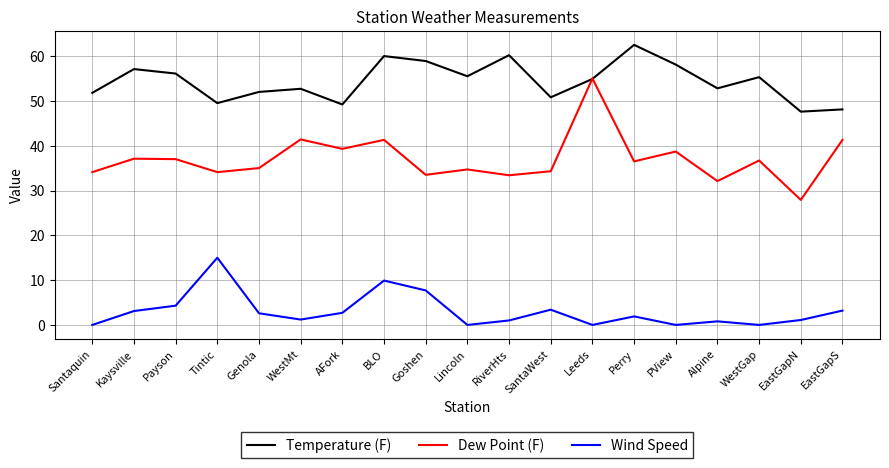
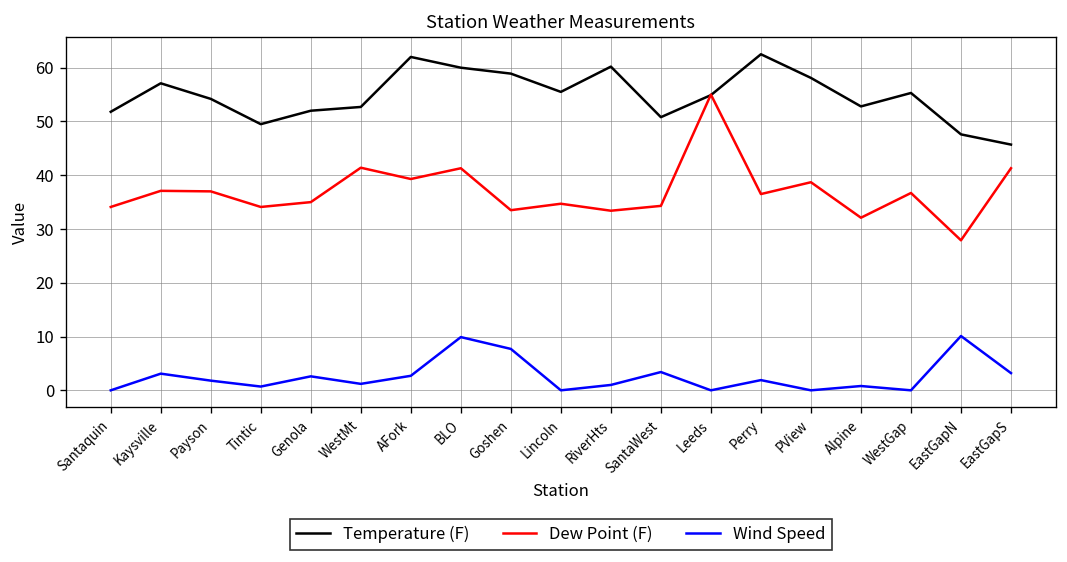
  {
    "Temperature (F)": {
      "Santaquin": 52,
      "Kaysville": 57,
-     "Payson": 56,
+     "Payson": 54,
      "Tintic": 50,
      "Genola": 52,
      "WestMt": 53,
-     "AFork": 49,
+     "AFork": 62,
      "BLO": 60,
      "Goshen": 59,
      "Lincoln": 56,
      "RiverHts": 60,
      "SantaWest": 51,
      "Perry": 63,
      "PView": 58,
      "Alpine": 53,
      "WestGap": 55,
      "EastGapN": 48,
-     "EastGapS": 48
+     "EastGapS": 46
    },
    "Dew Point (F)": {
      "Santaquin": 34,
      "Kaysville": 37,
      "Payson": 37,
      "Tintic": 34,
      "Genola": 35,
      "WestMt": 41,
      "AFork": 39,
      "BLO": 41,
      "Goshen": 34,
      "Lincoln": 35,
      "RiverHts": 33,
      "SantaWest": 34,
      "Perry": 37,
      "PView": 39,
      "Alpine": 32,
      "WestGap": 37,
      "EastGapN": 28,
      "EastGapS": 41
    },
    "Wind Speed": {
      "Santaquin": 0,
      "Kaysville": 3,
-     "Payson": 4,
-     "Tintic": 15,
+     "Payson": 2,
+     "Tintic": 1,
      "Genola": 3,
      "WestMt": 1,
      "AFork": 3,
      "BLO": 10,
      "Goshen": 8,
      "Lincoln": 0,
      "RiverHts": 1,
      "SantaWest": 3,
      "Leeds": 0,
      "Perry": 2,
      "PView": 0,
      "Alpine": 1,
      "WestGap": 0,
-     "EastGapN": 1,
+     "EastGapN": 10,
      "EastGapS": 3
    }
  }
